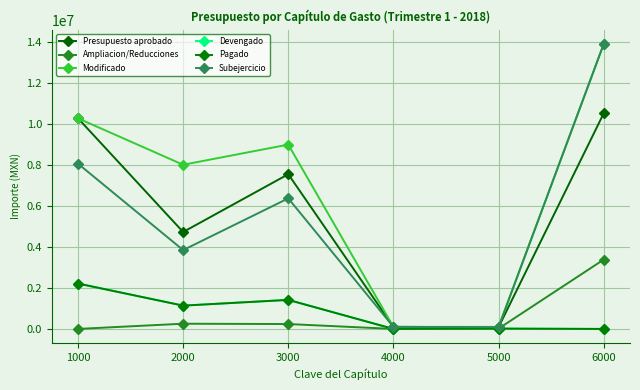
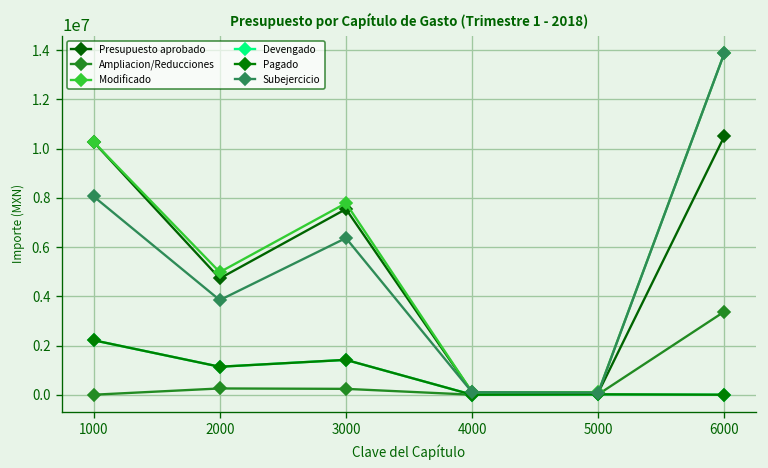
  {
    "Modificado": {
-     "2000": 8000000,
-     "3000": 9000000
+     "2000": 5000000,
+     "3000": 7800000
    }
  }
